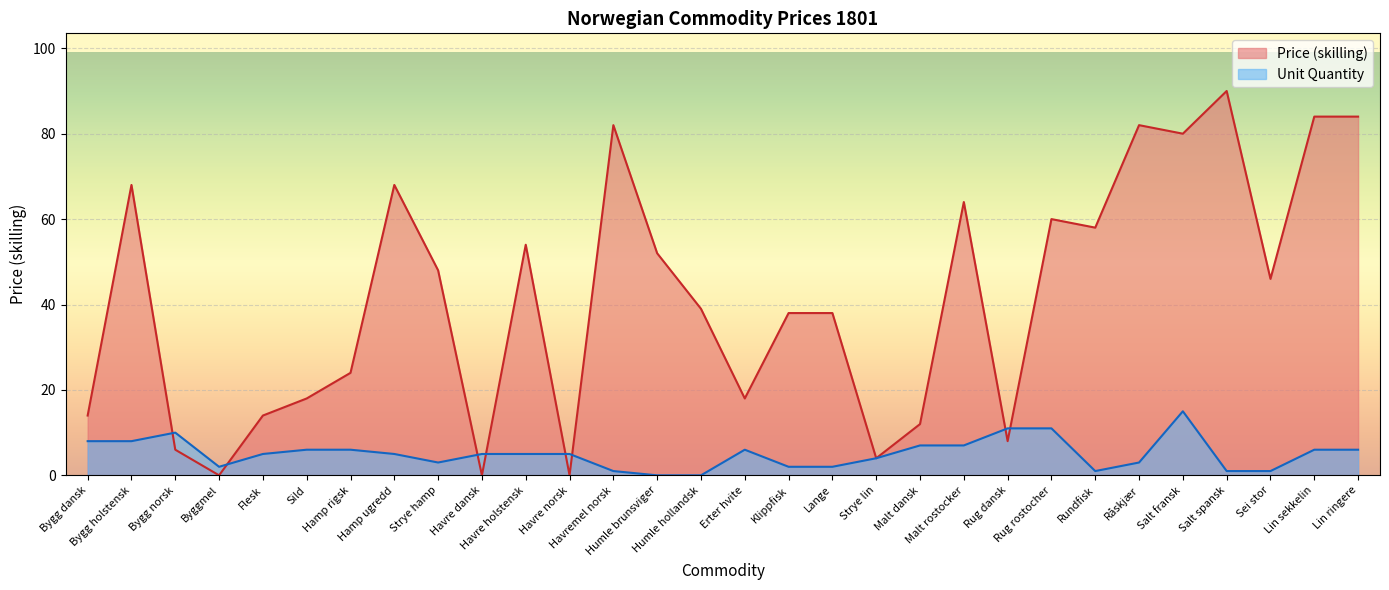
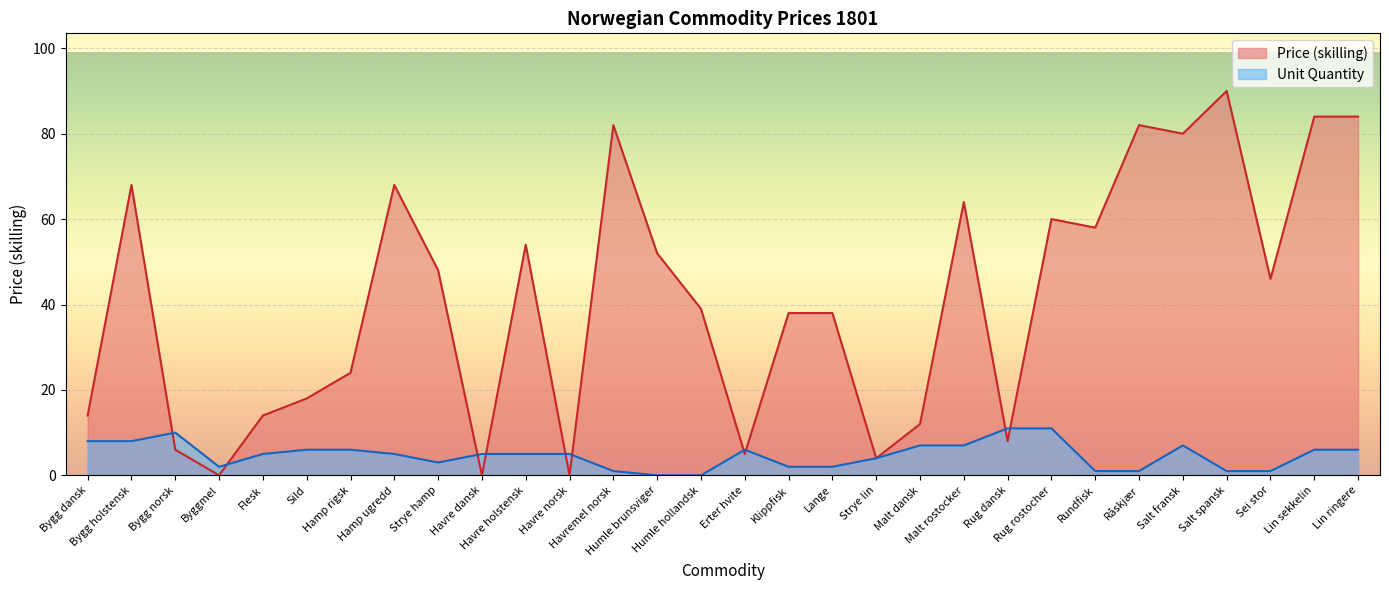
  {
    "Price (skilling)": {
      "Bygg dansk": 14,
      "Bygg holstensk": 68,
      "Bygg norsk": 6,
      "Byggmel": 0,
      "Flesk": 14,
      "Sild": 18,
      "Hamp rigsk": 24,
      "Hamp ugredd": 68,
      "Strye hamp": 48,
      "Havre dansk": 0,
      "Havre holstensk": 54,
      "Havre norsk": 0,
      "Havremel norsk": 82,
      "Humle brunsviger": 52,
      "Humle hollandsk": 39,
-     "Erter hvite": 18,
+     "Erter hvite": 5,
      "Klippfisk": 38,
      "Lange": 38,
      "Malt dansk": 12,
      "Malt rostocker": 64,
      "Rug dansk": 8,
      "Rug rostocher": 60,
      "Rundfisk": 58,
      "Råskjær": 82,
      "Salt fransk": 80,
      "Salt spansk": 90,
      "Sei stor": 46,
      "Lin sekkelin": 84,
      "Lin ringere": 84
    },
    "Unit Quantity": {
      "Bygg dansk": 8,
      "Bygg holstensk": 8,
      "Bygg norsk": 10,
      "Byggmel": 2,
      "Flesk": 5,
      "Sild": 6,
      "Hamp rigsk": 6,
      "Hamp ugredd": 5,
      "Strye hamp": 3,
      "Havre dansk": 5,
      "Havre holstensk": 5,
      "Havre norsk": 5,
      "Havremel norsk": 1,
      "Humle brunsviger": 0,
      "Humle hollandsk": 0,
      "Erter hvite": 6,
      "Klippfisk": 2,
      "Lange": 2,
      "Malt dansk": 7,
      "Malt rostocker": 7,
      "Rug dansk": 11,
      "Rug rostocher": 11,
      "Rundfisk": 1,
-     "Råskjær": 3,
-     "Salt fransk": 15,
+     "Råskjær": 1,
+     "Salt fransk": 7,
      "Salt spansk": 1,
      "Sei stor": 1,
      "Lin sekkelin": 6,
      "Lin ringere": 6
    }
  }
